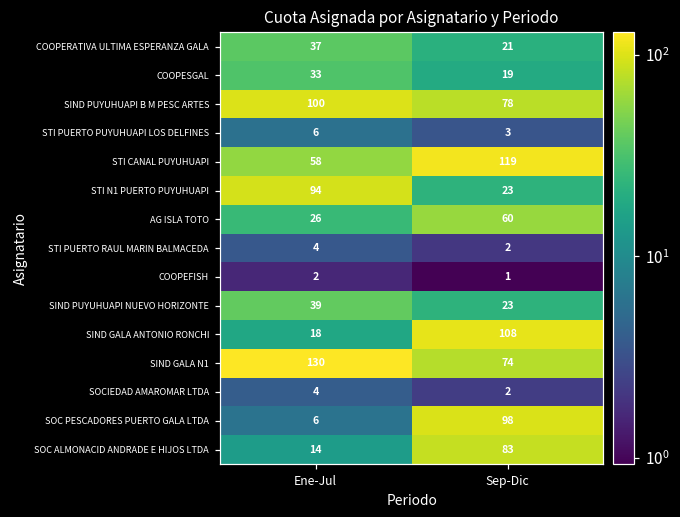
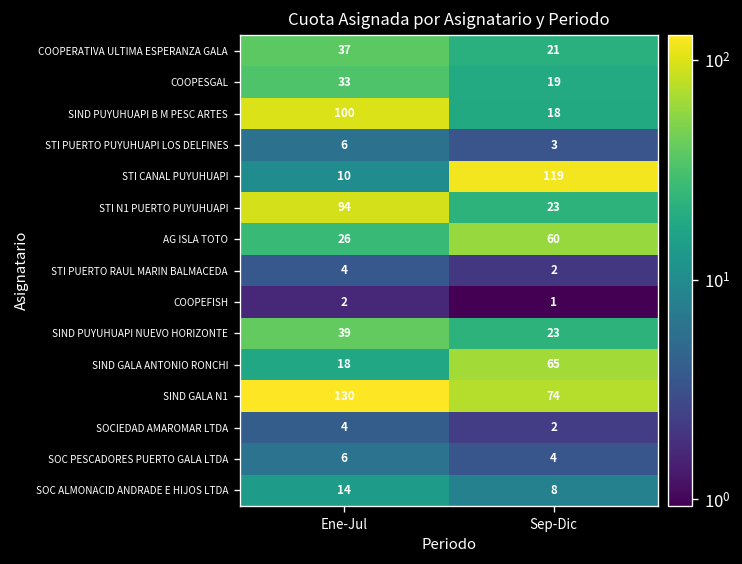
  {
    "COOPERATIVA ULTIMA ESPERANZA GALA": {
      "Ene-Jul": 37,
      "Sep-Dic": 21
    },
    "COOPESGAL": {
      "Ene-Jul": 33,
      "Sep-Dic": 19
    },
    "SIND PUYUHUAPI B M PESC ARTES": {
      "Ene-Jul": 100,
-     "Sep-Dic": 78
+     "Sep-Dic": 18
    },
    "STI PUERTO PUYUHUAPI LOS DELFINES": {
      "Ene-Jul": 6,
      "Sep-Dic": 3
    },
    "STI CANAL PUYUHUAPI": {
-     "Ene-Jul": 58,
+     "Ene-Jul": 10,
      "Sep-Dic": 119
    },
    "STI N1 PUERTO PUYUHUAPI": {
      "Ene-Jul": 94,
      "Sep-Dic": 23
    },
    "AG ISLA TOTO": {
      "Ene-Jul": 26,
      "Sep-Dic": 60
    },
    "STI PUERTO RAUL MARIN BALMACEDA": {
      "Ene-Jul": 4,
      "Sep-Dic": 2
    },
    "COOPEFISH": {
      "Ene-Jul": 2,
      "Sep-Dic": 1
    },
    "SIND PUYUHUAPI NUEVO HORIZONTE": {
      "Ene-Jul": 39,
      "Sep-Dic": 23
    },
    "SIND GALA ANTONIO RONCHI": {
      "Ene-Jul": 18,
-     "Sep-Dic": 108
+     "Sep-Dic": 65
    },
    "SIND GALA N1": {
      "Ene-Jul": 130,
      "Sep-Dic": 74
    },
    "SOCIEDAD AMAROMAR LTDA": {
      "Ene-Jul": 4,
      "Sep-Dic": 2
    },
    "SOC PESCADORES PUERTO GALA LTDA": {
      "Ene-Jul": 6,
-     "Sep-Dic": 98
+     "Sep-Dic": 4
    },
    "SOC ALMONACID ANDRADE E HIJOS LTDA": {
      "Ene-Jul": 14,
-     "Sep-Dic": 83
+     "Sep-Dic": 8
    }
  }
